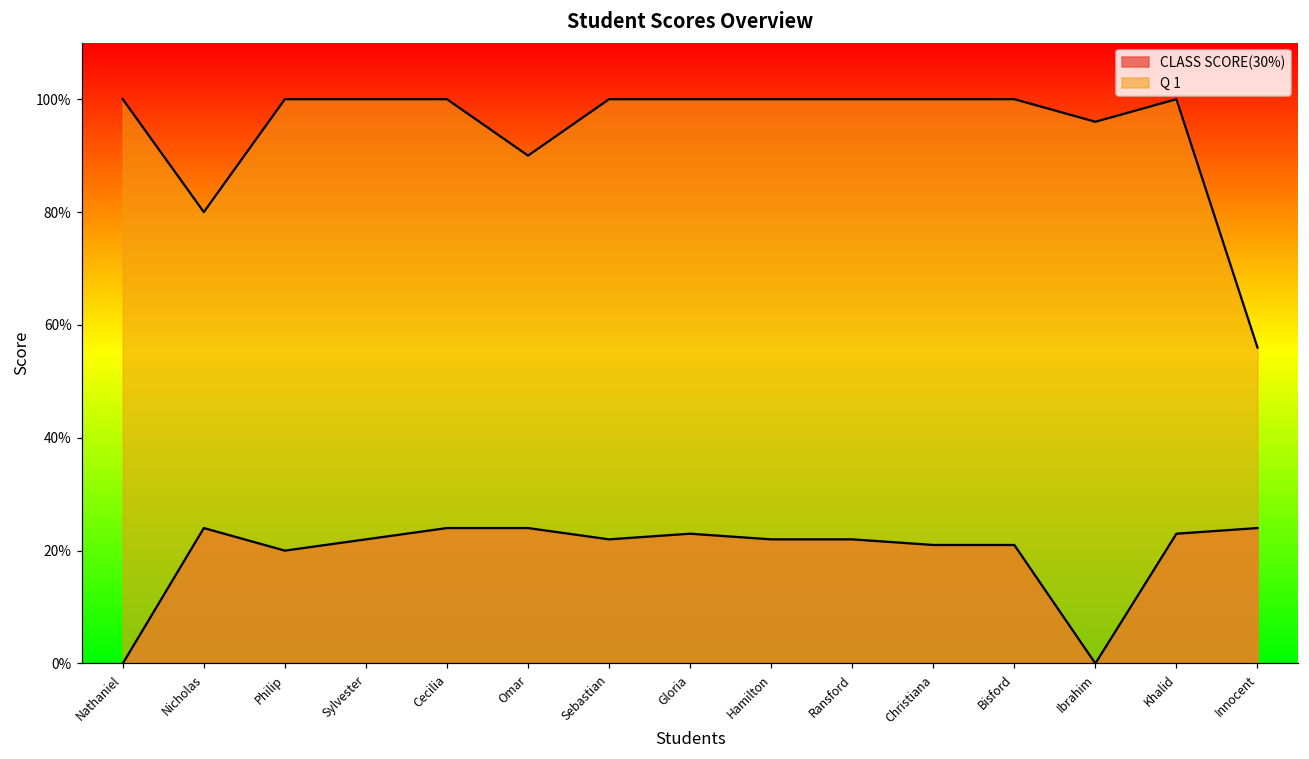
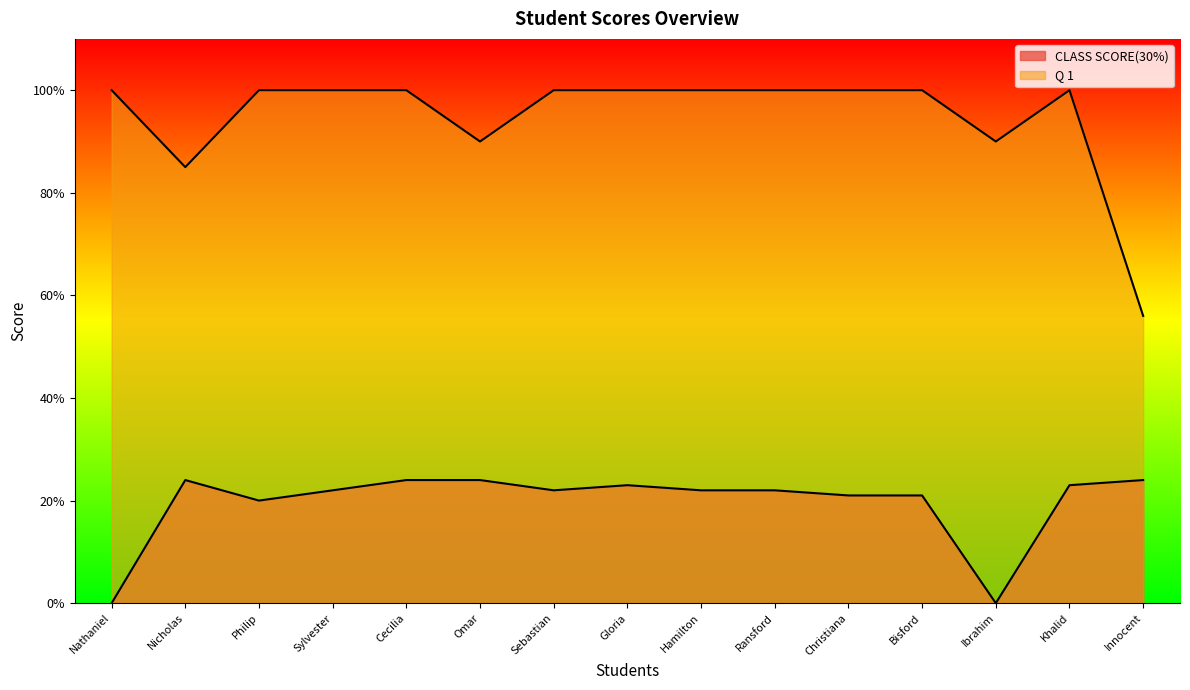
  {
    "CLASS SCORE(30%)": {
      "Nathaniel": "0%",
      "Nicholas": "24%",
      "Philip": "20%",
      "Sylvester": "22%",
      "Cecilia": "24%",
      "Omar": "24%",
      "Sebastian": "22%",
      "Gloria": "23%",
      "Hamilton": "22%",
      "Ransford": "22%",
      "Christiana": "21%",
      "Bisford": "21%",
      "Ibrahim": "0%",
      "Khalid": "23%",
      "Innocent": "24%"
    },
    "Q 1": {
      "Nathaniel": "100%",
-     "Nicholas": "80%",
+     "Nicholas": "85%",
      "Philip": "100%",
      "Sylvester": "100%",
      "Cecilia": "100%",
      "Omar": "90%",
      "Sebastian": "100%",
      "Gloria": "100%",
      "Hamilton": "100%",
      "Ransford": "100%",
      "Christiana": "100%",
      "Bisford": "100%",
-     "Ibrahim": "96%",
+     "Ibrahim": "90%",
      "Khalid": "100%",
      "Innocent": "56%"
    }
  }
